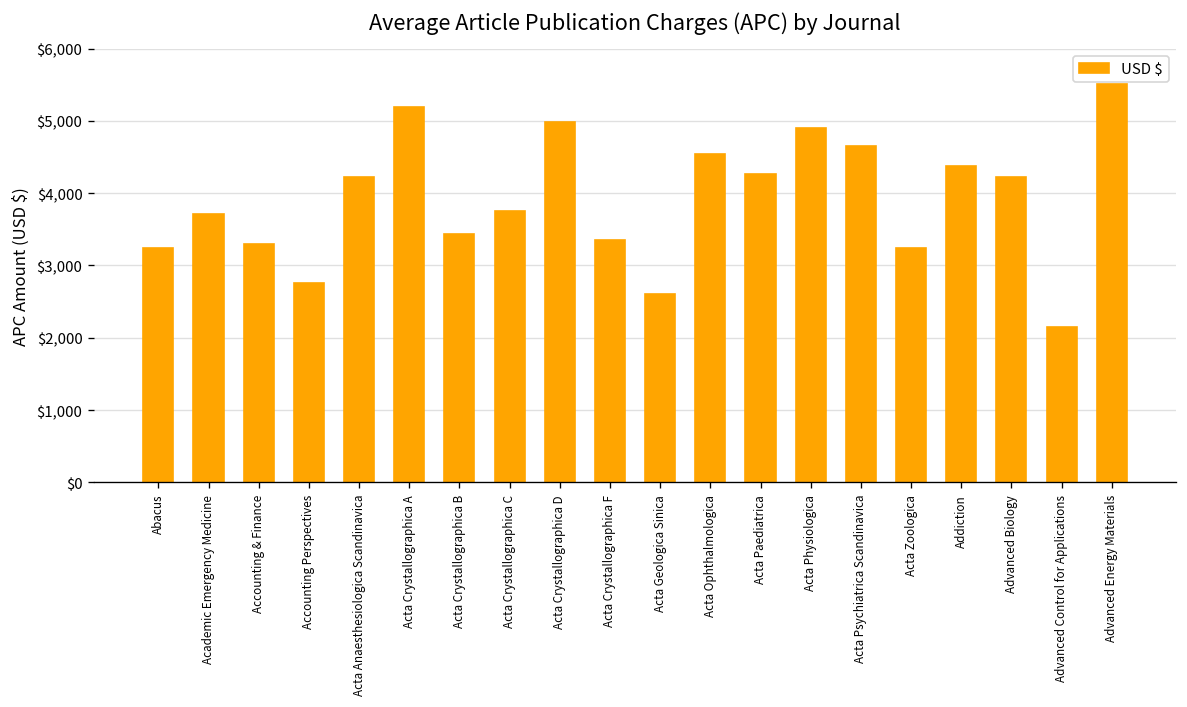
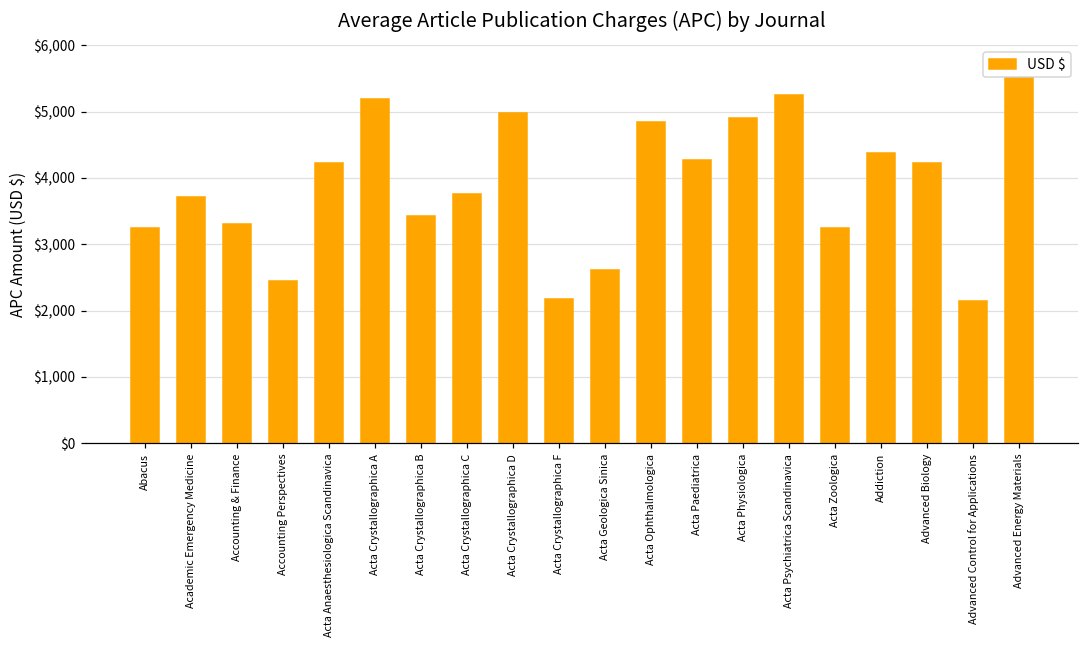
  {
    "Abacus": "$3,200",
    "Academic Emergency Medicine": "$3,700",
    "Accounting & Finance": "$3,300",
-   "Accounting Perspectives": "$2,800",
+   "Accounting Perspectives": "$2,400",
    "Acta Anaesthesiologica Scandinavica": "$4,200",
    "Acta Crystallographica A": "$5,200",
    "Acta Crystallographica B": "$3,400",
    "Acta Crystallographica C": "$3,800",
    "Acta Crystallographica D": "$5,000",
-   "Acta Crystallographica F": "$3,400",
+   "Acta Crystallographica F": "$2,200",
    "Acta Geologica Sinica": "$2,600",
-   "Acta Ophthalmologica": "$4,500",
+   "Acta Ophthalmologica": "$4,800",
    "Acta Paediatrica": "$4,300",
    "Acta Physiologica": "$4,900",
-   "Acta Psychiatrica Scandinavica": "$4,700",
+   "Acta Psychiatrica Scandinavica": "$5,200",
    "Acta Zoologica": "$3,200",
    "Addiction": "$4,400",
    "Advanced Biology": "$4,200",
    "Advanced Control for Applications": "$2,200",
    "Advanced Energy Materials": "$5,500"
  }
